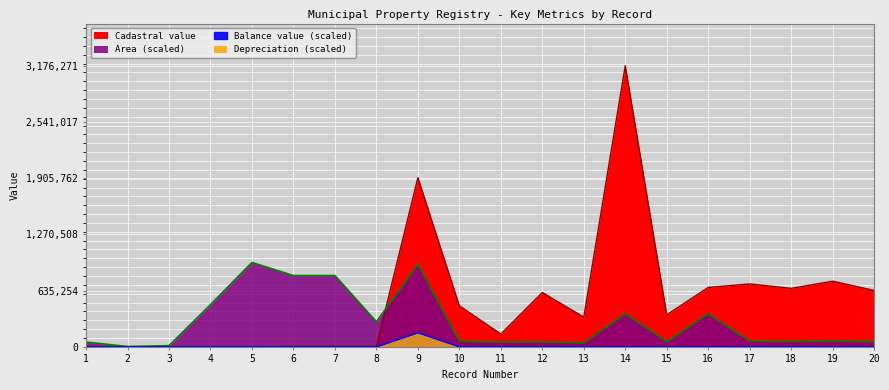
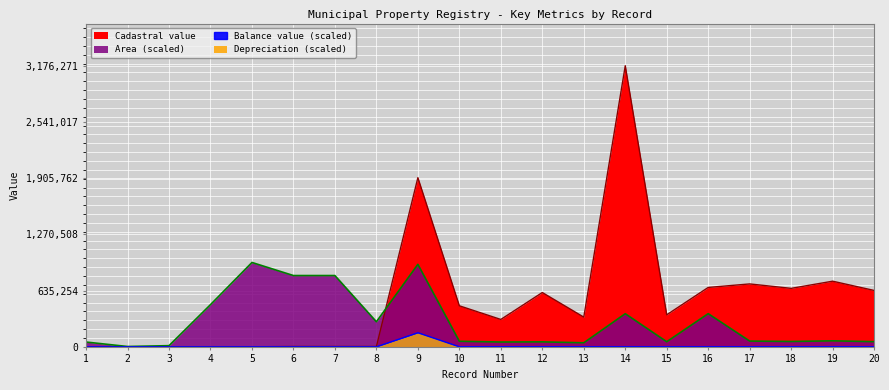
  {
    "Cadastral value": {
      "9": "1,900,000",
      "10": "500,000",
-     "11": "100,000",
+     "11": "300,000",
      "12": "600,000",
      "13": "300,000",
      "14": "3,200,000",
      "15": "400,000",
      "16": "700,000",
      "17": "700,000",
      "18": "700,000",
      "19": "700,000",
      "20": "600,000"
    },
    "Area (scaled)": {
      "1": "100,000",
      "4": "500,000",
      "5": "1,000,000",
      "6": "800,000",
      "7": "800,000",
      "8": "300,000",
      "9": "900,000",
      "10": "100,000",
      "11": "100,000",
      "12": "100,000",
      "13": "0",
      "14": "400,000",
      "15": "100,000",
      "16": "400,000",
      "17": "100,000",
      "18": "100,000",
      "19": "100,000",
      "20": "100,000"
    },
    "Depreciation (scaled)": {
      "9": "200,000",
      "10": "0",
      "11": "0",
      "12": "0",
      "13": "0",
      "14": "0",
      "15": "0",
      "16": "0",
      "17": "0",
      "18": "0",
      "19": "0",
      "20": "0"
    }
  }
